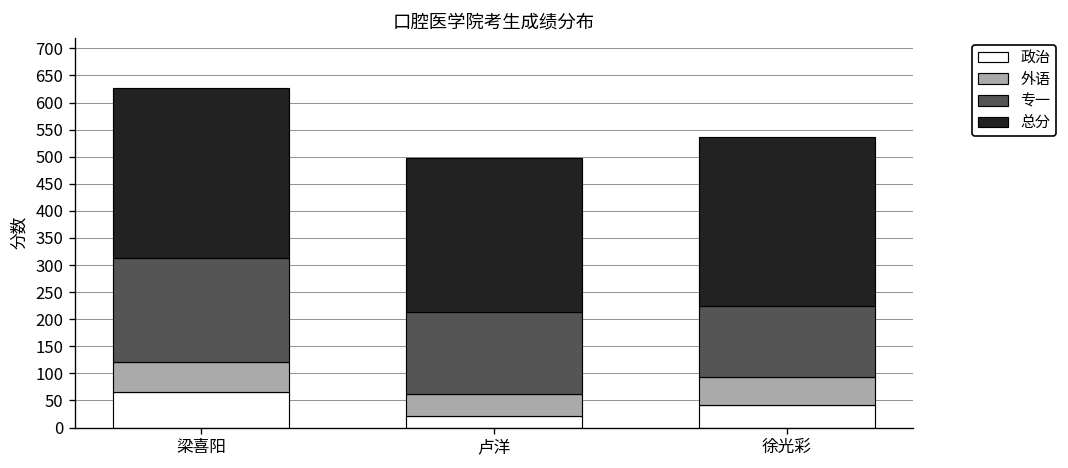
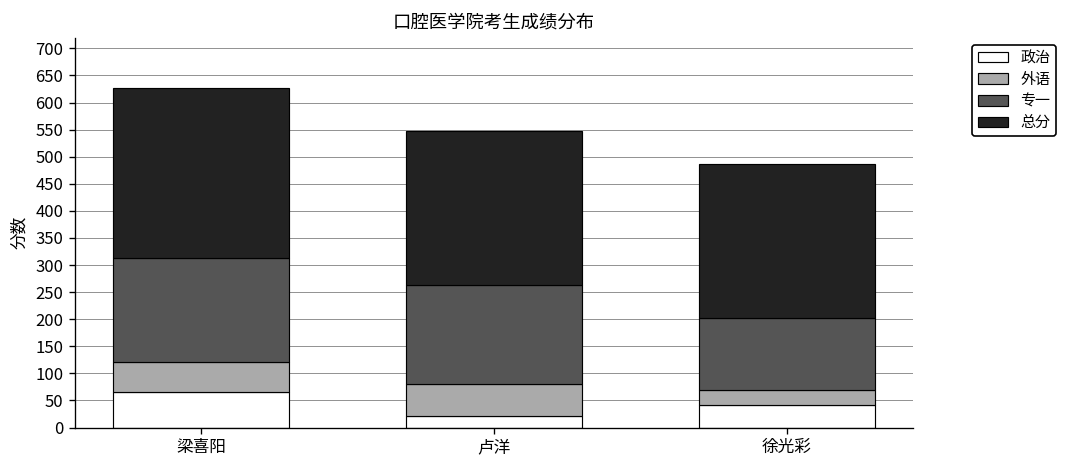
  {
    "政治": {
      "梁喜阳": 70,
      "卢洋": 20,
      "徐光彩": 40
    },
    "外语": {
      "梁喜阳": 60,
-     "卢洋": 40,
-     "徐光彩": 50
+     "卢洋": 60,
+     "徐光彩": 30
    },
    "专一": {
      "梁喜阳": 190,
-     "卢洋": 150,
+     "卢洋": 180,
      "徐光彩": 130
    },
    "总分": {
      "梁喜阳": 310,
      "卢洋": 280,
-     "徐光彩": 310
+     "徐光彩": 290
    }
  }
